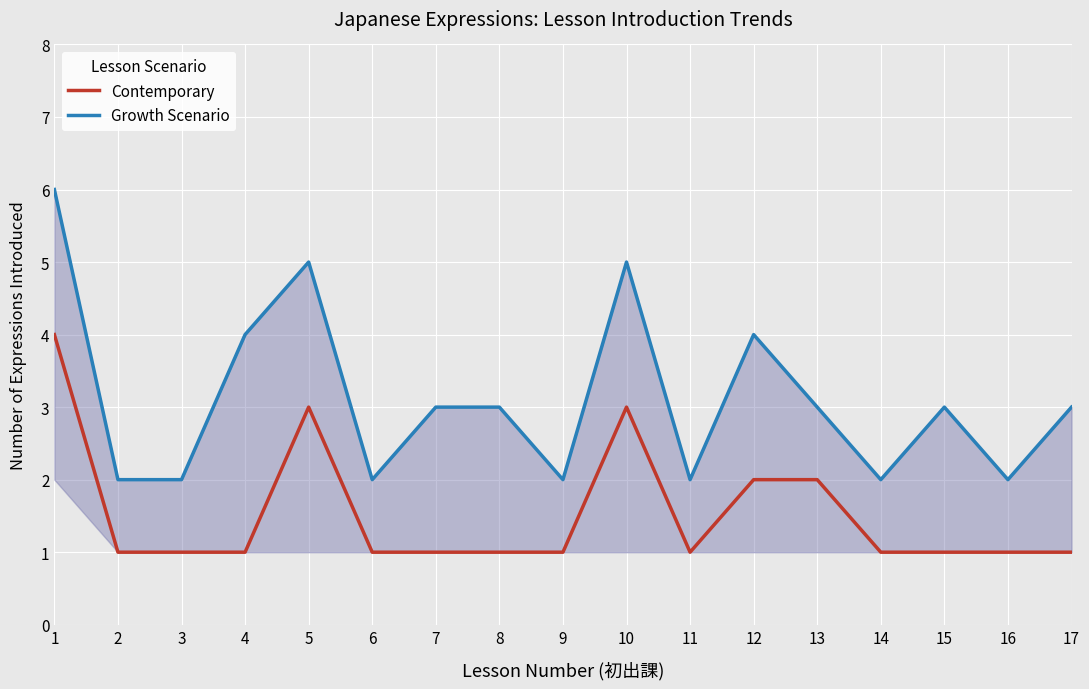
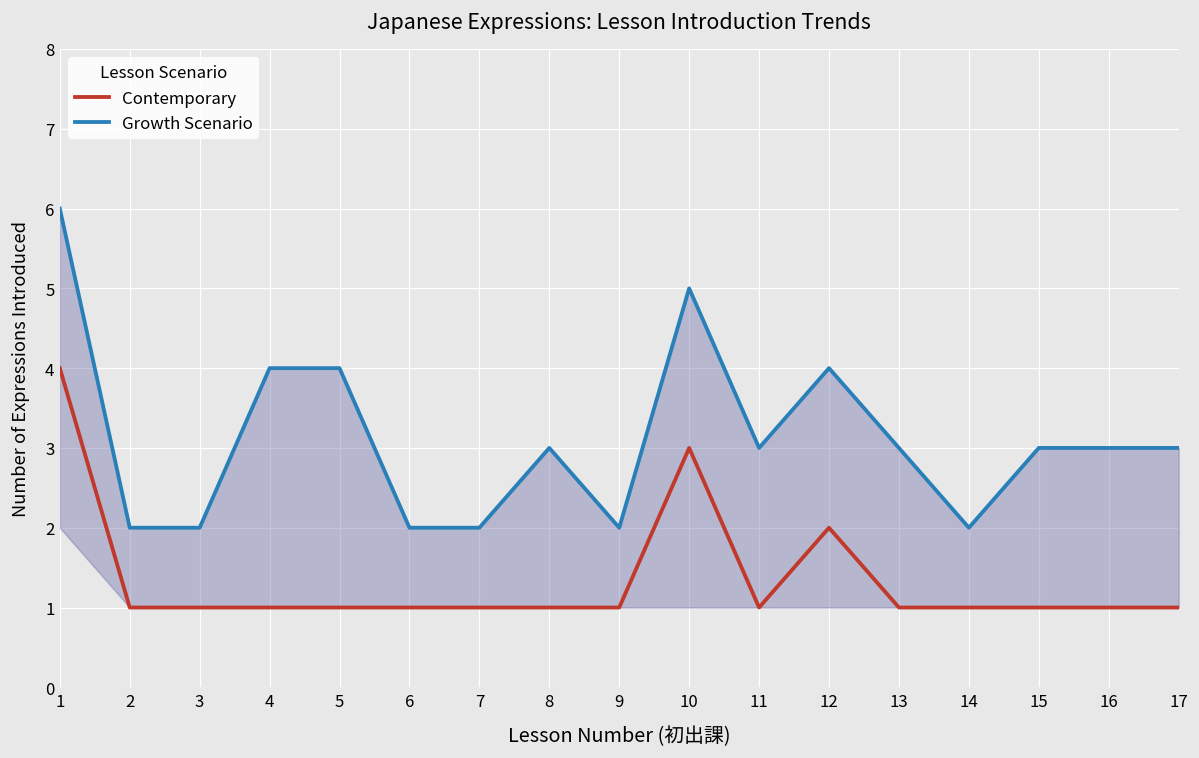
  {
    "Contemporary": {
      "1": 4,
      "2": 1,
      "3": 1,
      "4": 1,
-     "5": 3,
+     "5": 1,
      "6": 1,
      "7": 1,
      "8": 1,
      "9": 1,
      "10": 3,
      "11": 1,
      "12": 2,
-     "13": 2,
+     "13": 1,
      "14": 1,
      "15": 1,
      "16": 1,
      "17": 1
    },
    "Growth Scenario": {
      "1": 6,
      "2": 2,
      "3": 2,
      "4": 4,
-     "5": 5,
+     "5": 4,
      "6": 2,
-     "7": 3,
+     "7": 2,
      "8": 3,
      "9": 2,
      "10": 5,
-     "11": 2,
+     "11": 3,
      "12": 4,
      "13": 3,
      "14": 2,
      "15": 3,
-     "16": 2,
+     "16": 3,
      "17": 3
    }
  }
